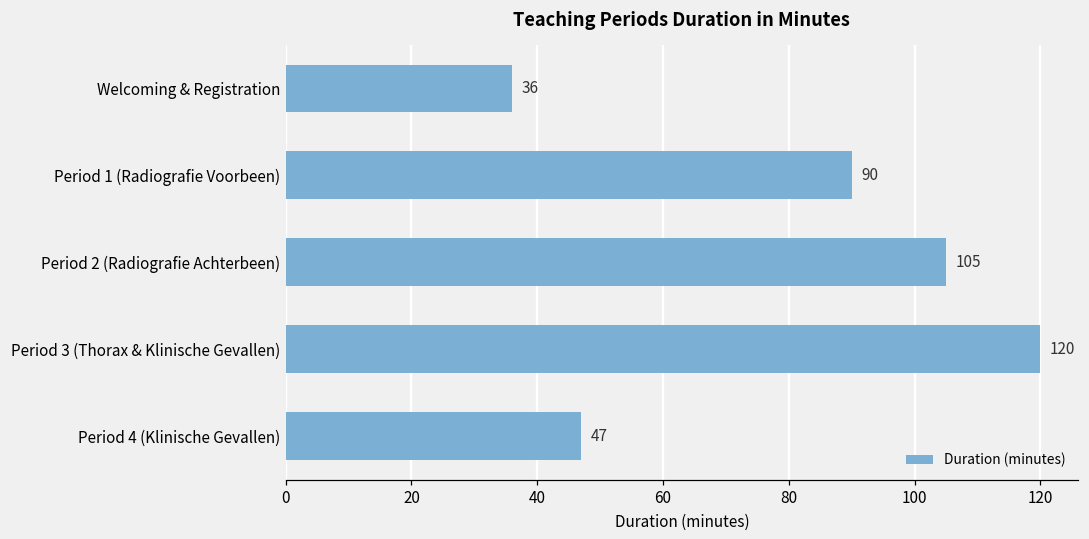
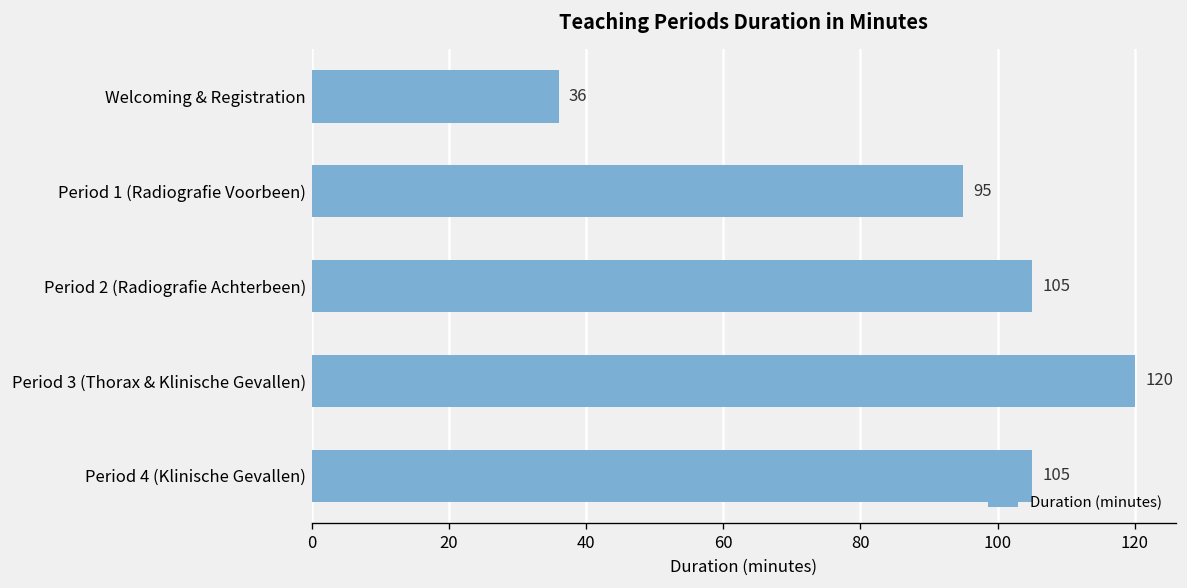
  {
    "Welcoming & Registration": 36,
-   "Period 1 (Radiografie Voorbeen)": 90,
+   "Period 1 (Radiografie Voorbeen)": 95,
    "Period 2 (Radiografie Achterbeen)": 105,
    "Period 3 (Thorax & Klinische Gevallen)": 120,
-   "Period 4 (Klinische Gevallen)": 47
+   "Period 4 (Klinische Gevallen)": 105
  }
